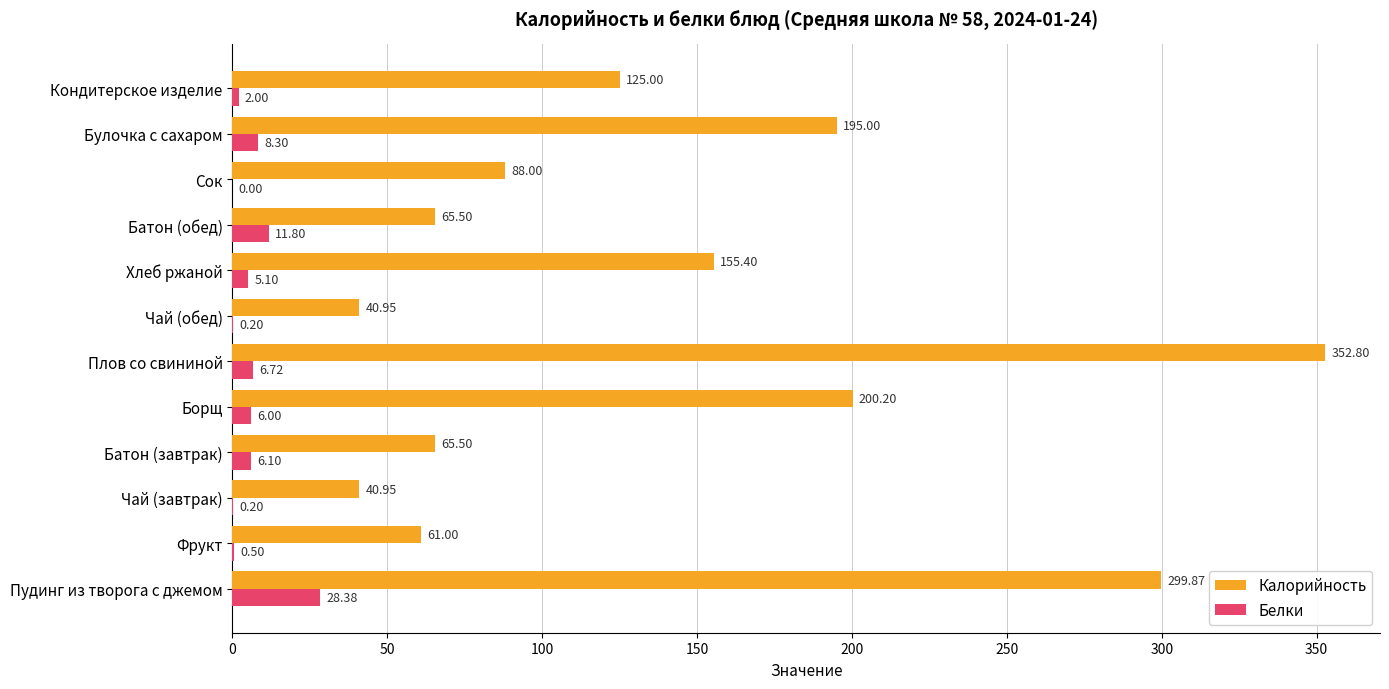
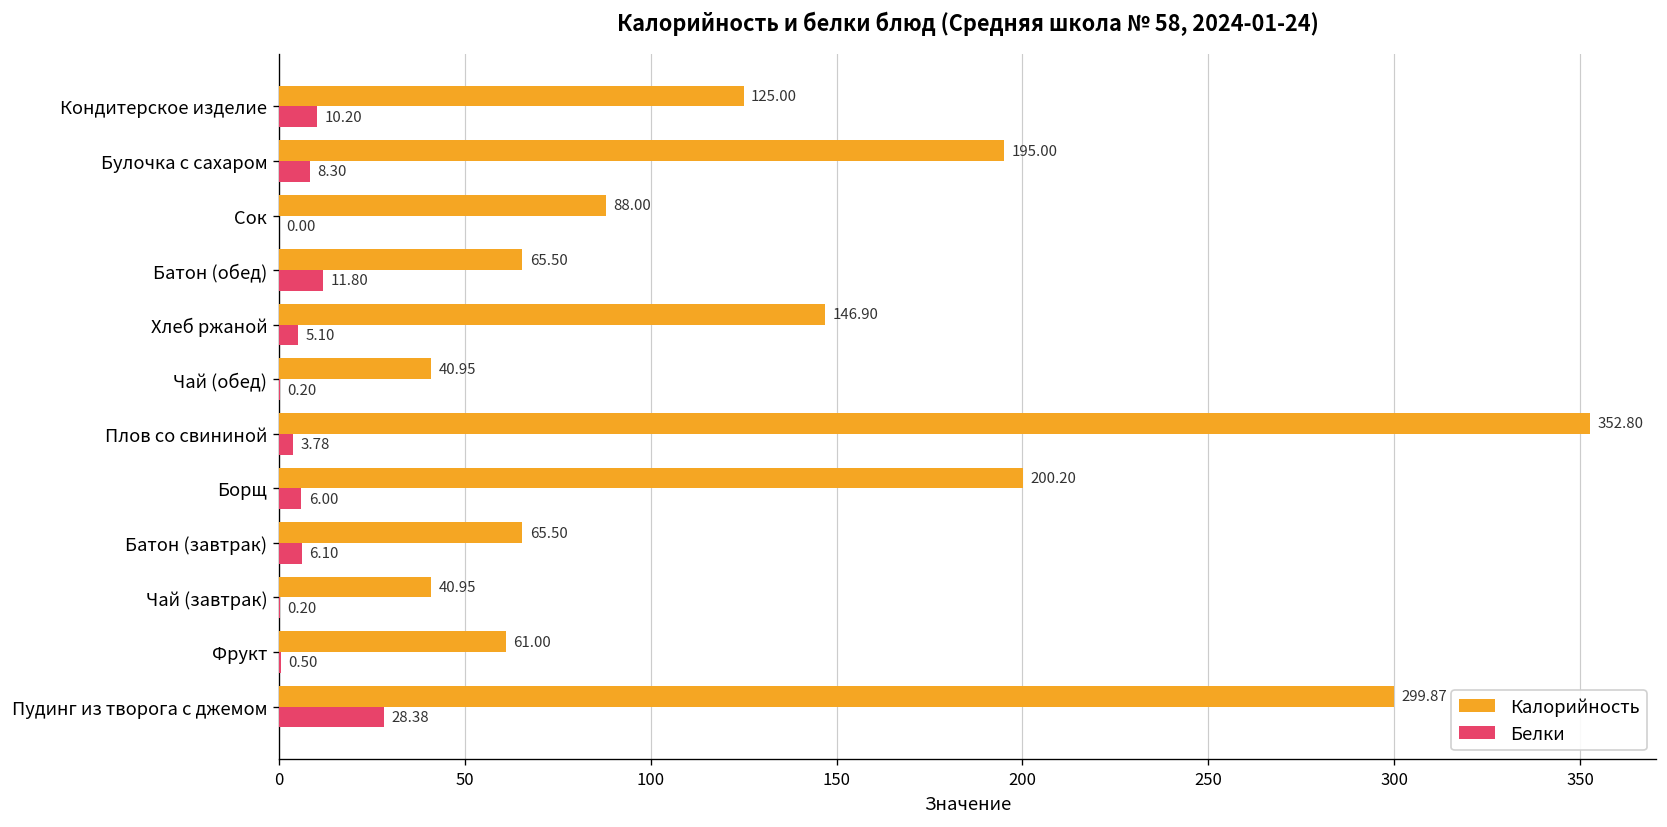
  {
    "Калорийность": {
      "Кондитерское изделие": 125.00,
      "Булочка с сахаром": 195.00,
      "Сок": 88.00,
      "Батон (обед)": 65.50,
-     "Хлеб ржаной": 155.40,
+     "Хлеб ржаной": 146.90,
      "Чай (обед)": 40.95,
      "Плов со свининой": 352.80,
      "Борщ": 200.20,
      "Батон (завтрак)": 65.50,
      "Чай (завтрак)": 40.95,
      "Фрукт": 61.00,
      "Пудинг из творога с джемом": 299.87
    },
    "Белки": {
-     "Кондитерское изделие": 2.00,
+     "Кондитерское изделие": 10.20,
      "Булочка с сахаром": 8.30,
      "Сок": 0.00,
      "Батон (обед)": 11.80,
      "Хлеб ржаной": 5.10,
      "Чай (обед)": 0.20,
-     "Плов со свининой": 6.72,
+     "Плов со свининой": 3.78,
      "Борщ": 6.00,
      "Батон (завтрак)": 6.10,
      "Чай (завтрак)": 0.20,
      "Фрукт": 0.50,
      "Пудинг из творога с джемом": 28.38
    }
  }
